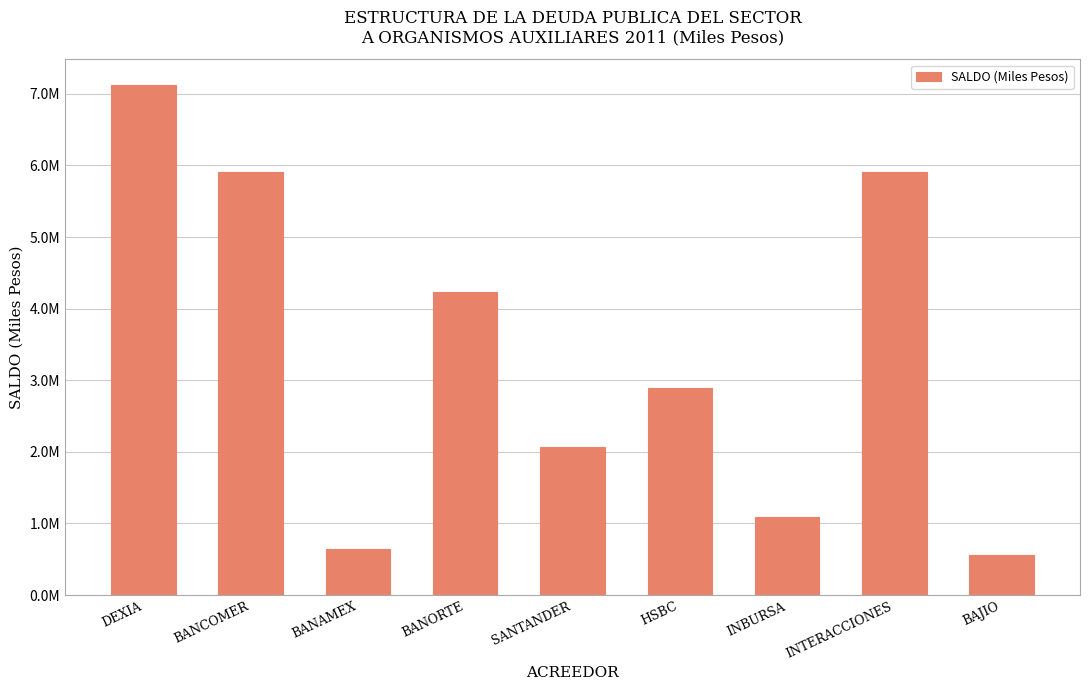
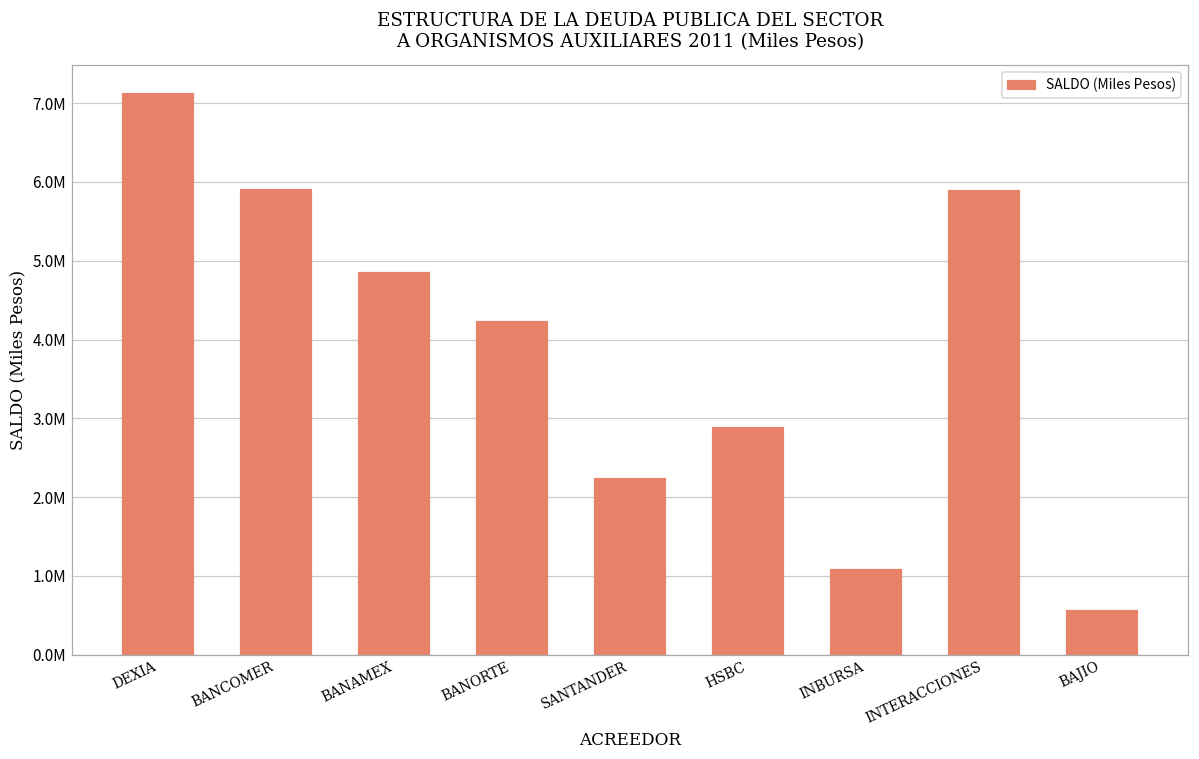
  {
    "DEXIA": 7100000,
    "BANCOMER": 5900000,
-   "BANAMEX": 600000,
+   "BANAMEX": 4900000,
    "BANORTE": 4200000,
-   "SANTANDER": 2100000,
+   "SANTANDER": 2200000,
    "HSBC": 2900000,
    "INBURSA": 1100000,
    "INTERACCIONES": 5900000,
    "BAJIO": 600000
  }
